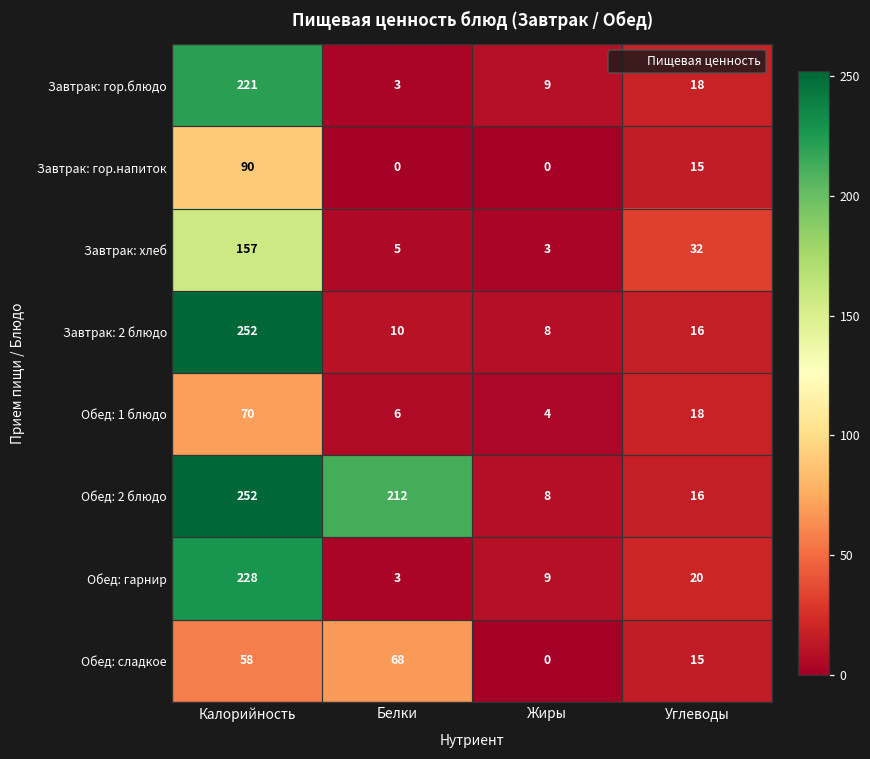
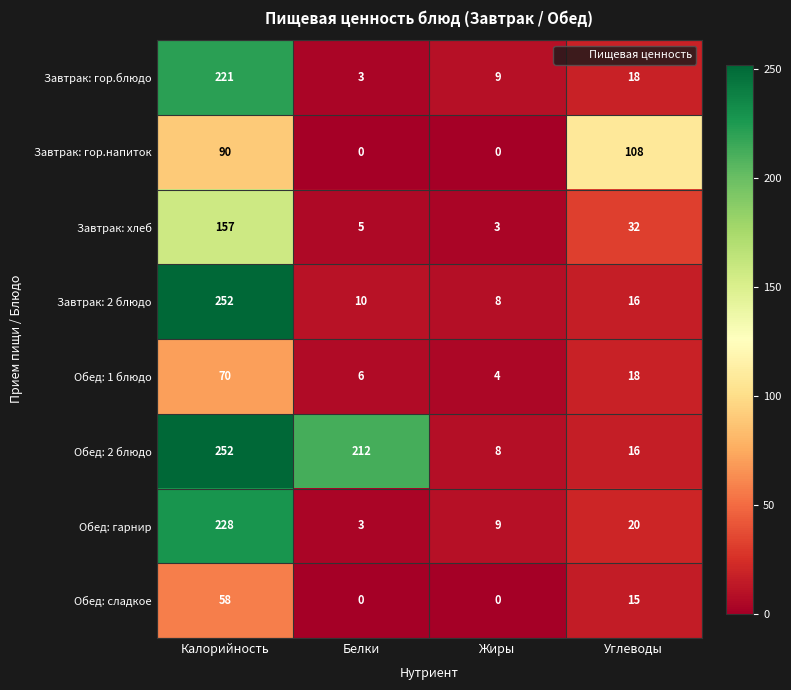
  {
    "Завтрак: гор.блюдо": {
      "Калорийность": 221,
      "Белки": 3,
      "Жиры": 9,
      "Углеводы": 18
    },
    "Завтрак: гор.напиток": {
      "Калорийность": 90,
      "Белки": 0,
      "Жиры": 0,
-     "Углеводы": 15
+     "Углеводы": 108
    },
    "Завтрак: хлеб": {
      "Калорийность": 157,
      "Белки": 5,
      "Жиры": 3,
      "Углеводы": 32
    },
    "Завтрак: 2 блюдо": {
      "Калорийность": 252,
      "Белки": 10,
      "Жиры": 8,
      "Углеводы": 16
    },
    "Обед: 1 блюдо": {
      "Калорийность": 70,
      "Белки": 6,
      "Жиры": 4,
      "Углеводы": 18
    },
    "Обед: 2 блюдо": {
      "Калорийность": 252,
      "Белки": 212,
      "Жиры": 8,
      "Углеводы": 16
    },
    "Обед: гарнир": {
      "Калорийность": 228,
      "Белки": 3,
      "Жиры": 9,
      "Углеводы": 20
    },
    "Обед: сладкое": {
      "Калорийность": 58,
-     "Белки": 68,
+     "Белки": 0,
      "Жиры": 0,
      "Углеводы": 15
    }
  }
